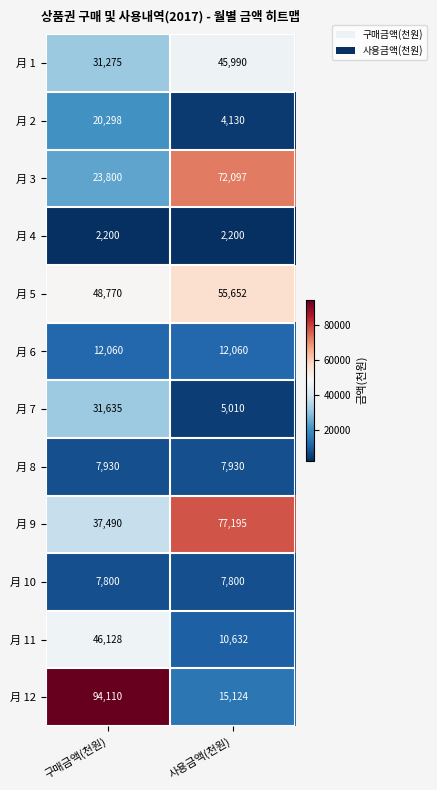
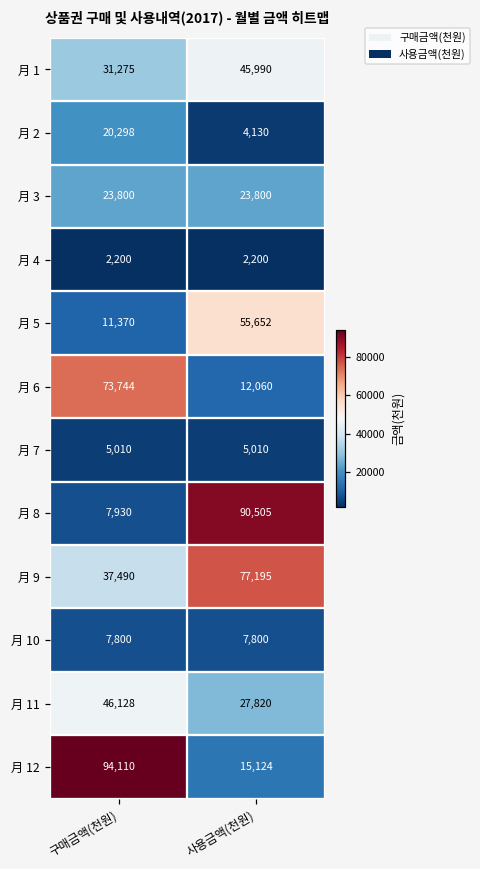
  {
    "月 1": {
      "구매금액(천원)": "31,275",
      "사용금액(천원)": "45,990"
    },
    "月 2": {
      "구매금액(천원)": "20,298",
      "사용금액(천원)": "4,130"
    },
    "月 3": {
      "구매금액(천원)": "23,800",
-     "사용금액(천원)": "72,097"
+     "사용금액(천원)": "23,800"
    },
    "月 4": {
      "구매금액(천원)": "2,200",
      "사용금액(천원)": "2,200"
    },
    "月 5": {
-     "구매금액(천원)": "48,770",
+     "구매금액(천원)": "11,370",
      "사용금액(천원)": "55,652"
    },
    "月 6": {
-     "구매금액(천원)": "12,060",
+     "구매금액(천원)": "73,744",
      "사용금액(천원)": "12,060"
    },
    "月 7": {
-     "구매금액(천원)": "31,635",
+     "구매금액(천원)": "5,010",
      "사용금액(천원)": "5,010"
    },
    "月 8": {
      "구매금액(천원)": "7,930",
-     "사용금액(천원)": "7,930"
+     "사용금액(천원)": "90,505"
    },
    "月 9": {
      "구매금액(천원)": "37,490",
      "사용금액(천원)": "77,195"
    },
    "月 10": {
      "구매금액(천원)": "7,800",
      "사용금액(천원)": "7,800"
    },
    "月 11": {
      "구매금액(천원)": "46,128",
-     "사용금액(천원)": "10,632"
+     "사용금액(천원)": "27,820"
    },
    "月 12": {
      "구매금액(천원)": "94,110",
      "사용금액(천원)": "15,124"
    }
  }
